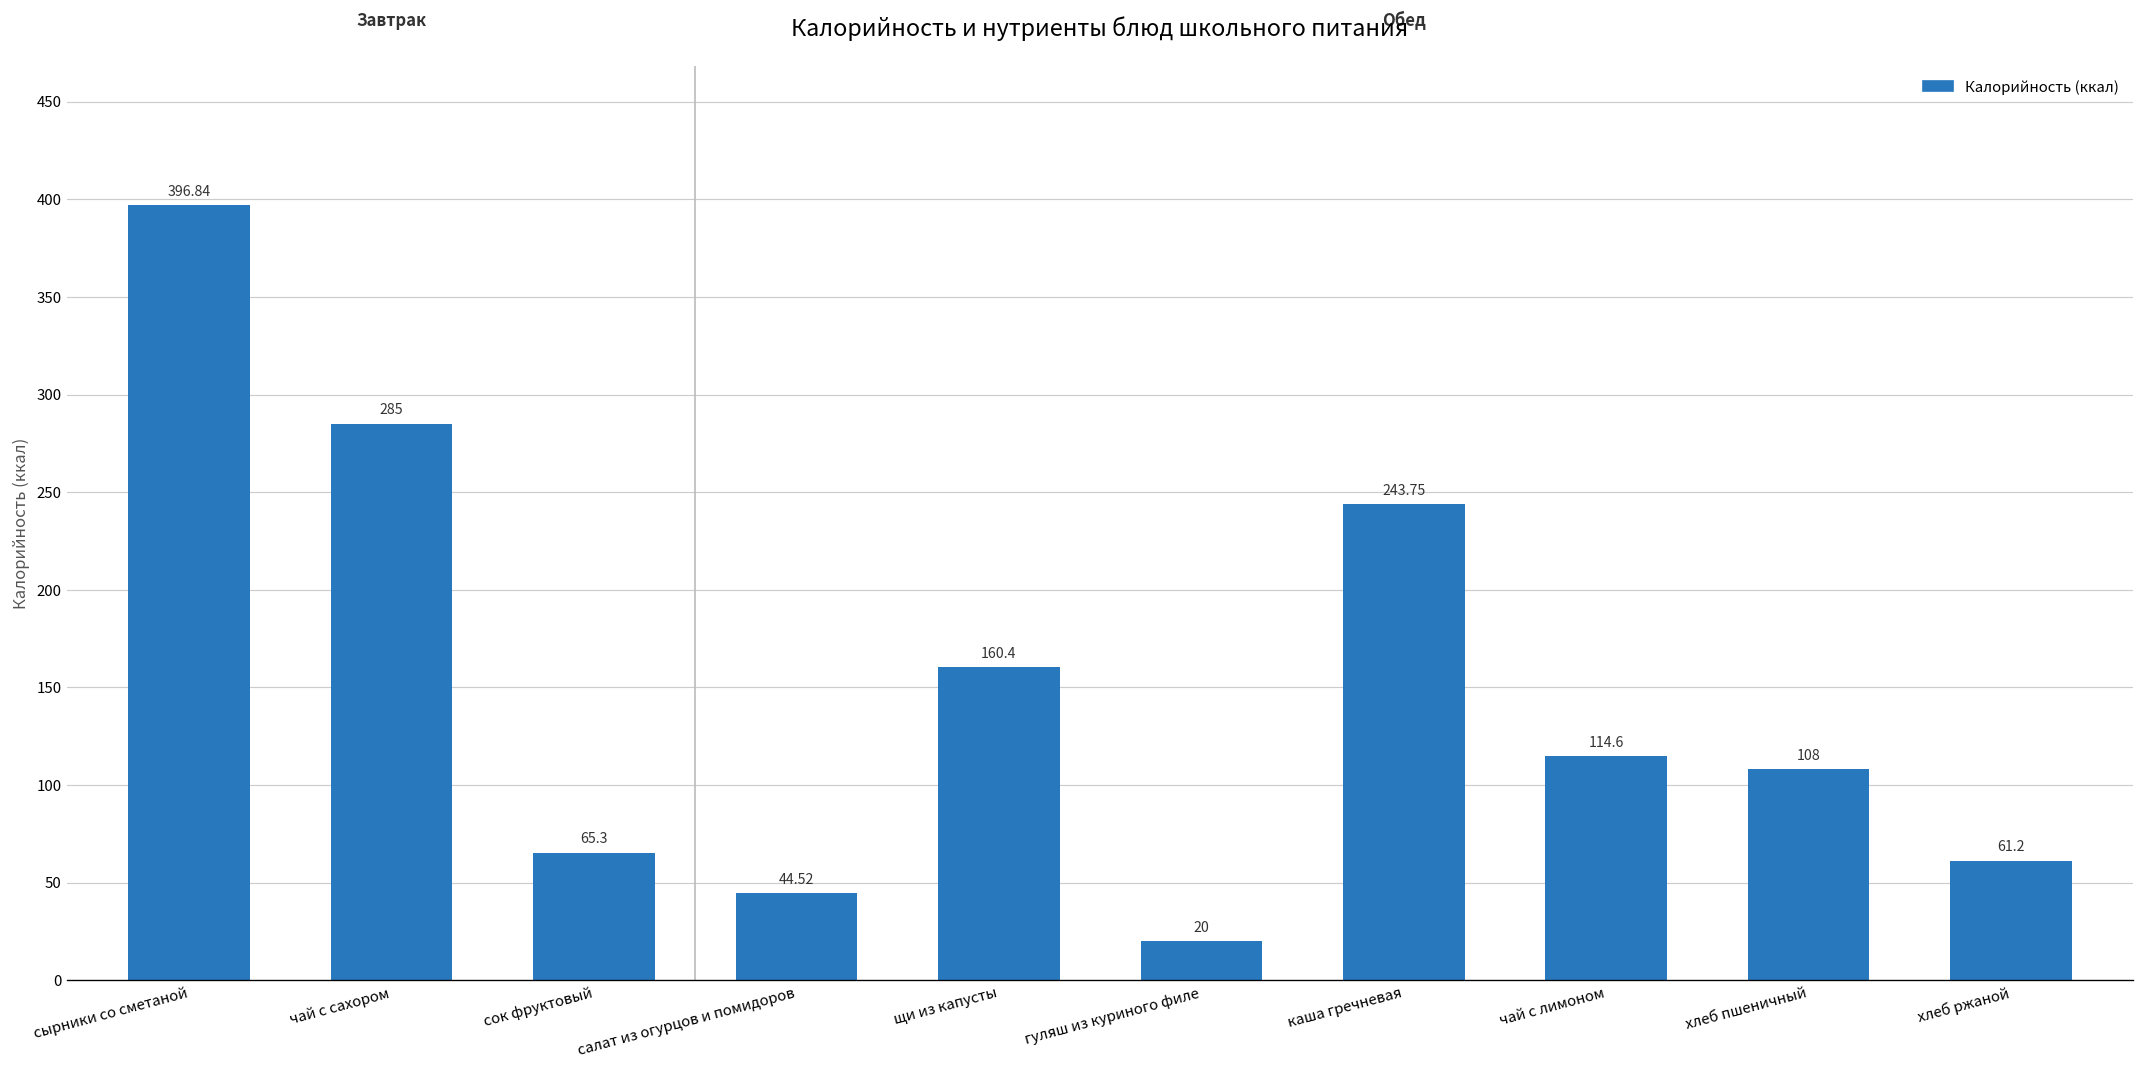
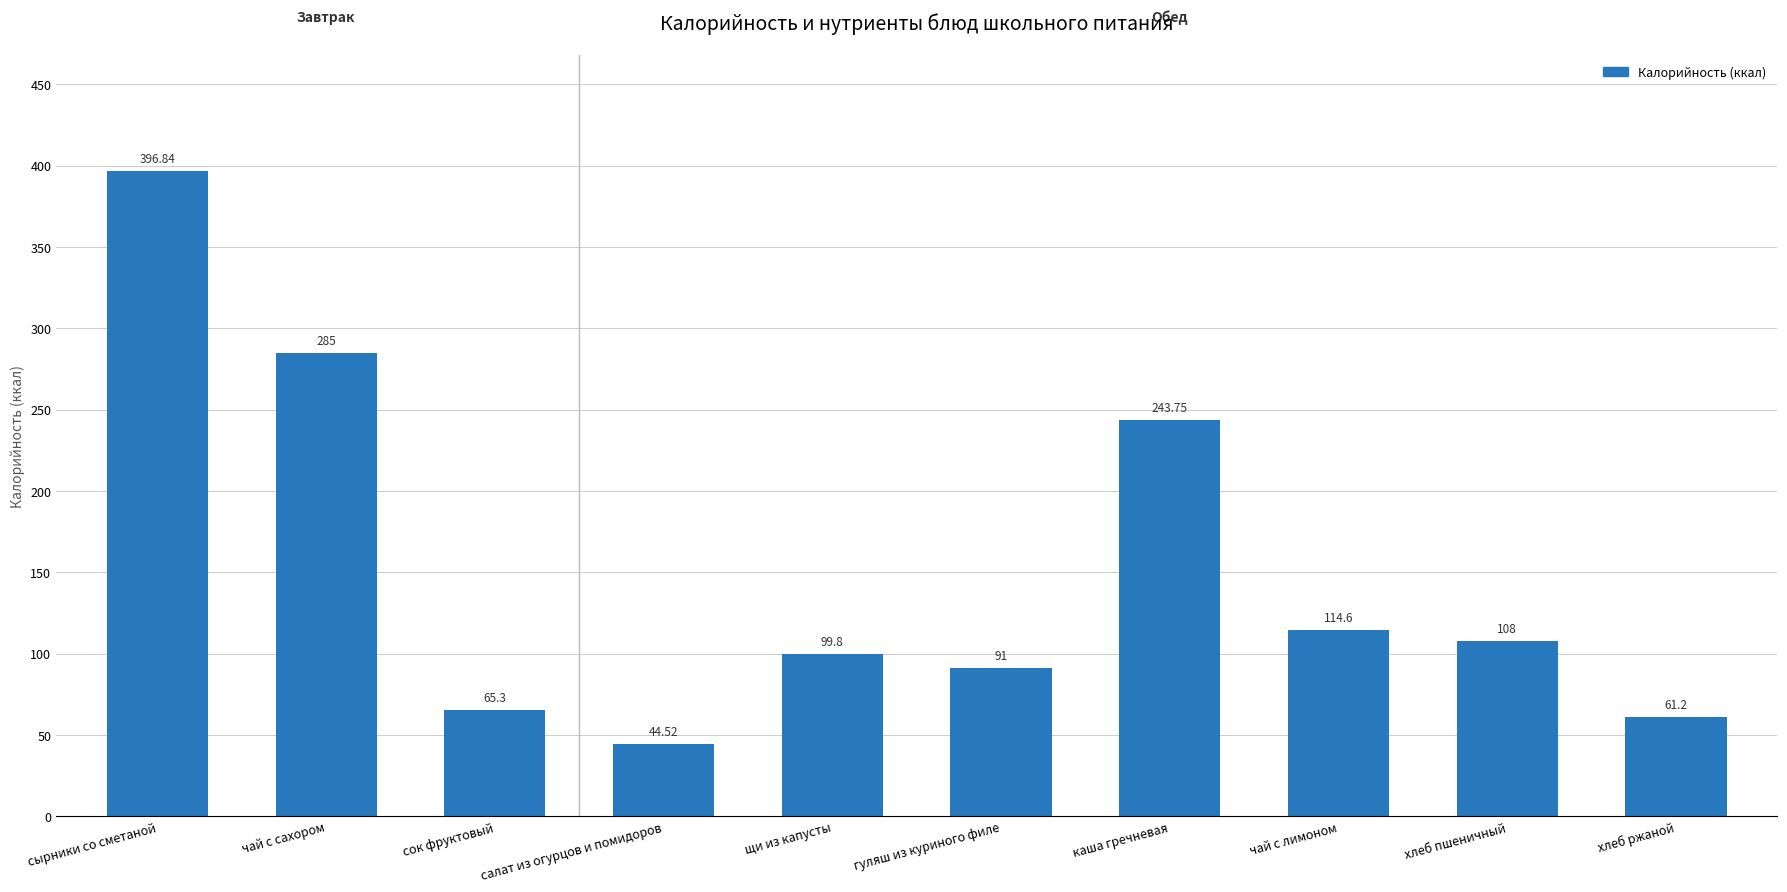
  {
    "сырники со сметаной": 396.84,
    "чай с сахором": 285,
    "сок фруктовый": 65.3,
    "салат из огурцов и помидоров": 44.52,
-   "щи из капусты": 160.4,
-   "гуляш из куриного филе": 20,
+   "щи из капусты": 99.8,
+   "гуляш из куриного филе": 91,
    "каша гречневая": 243.75,
    "чай с лимоном": 114.6,
    "хлеб пшеничный": 108,
    "хлеб ржаной": 61.2
  }
